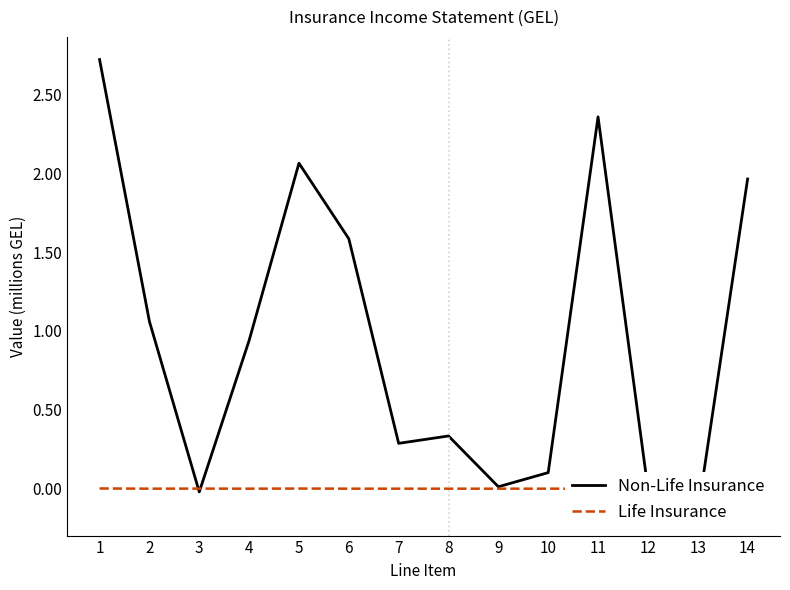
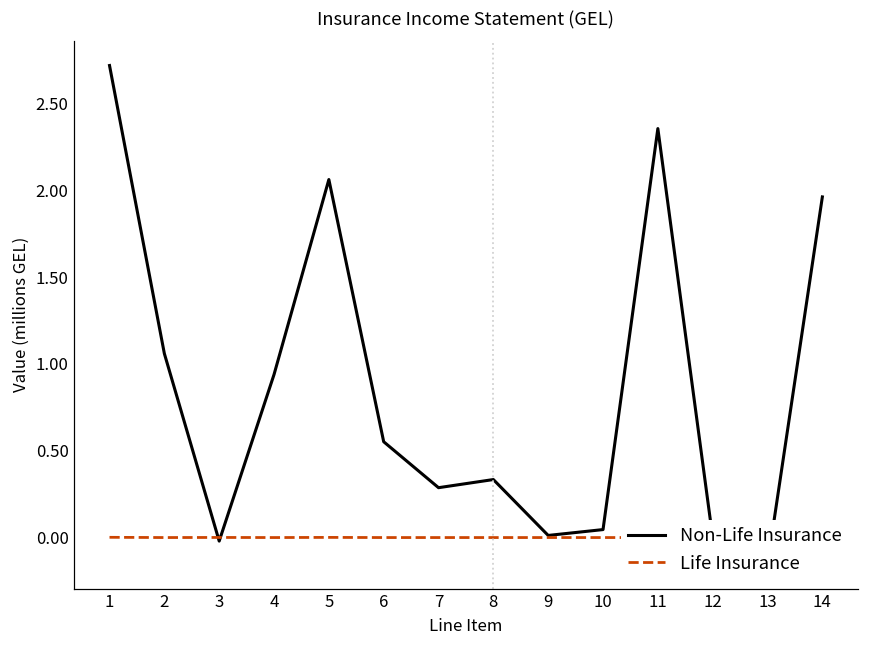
  {
    "Non-Life Insurance": {
      "1": 2.72,
      "2": 1.06,
      "3": -0.02,
      "4": 0.94,
      "5": 2.06,
-     "6": 1.58,
+     "6": 0.55,
      "7": 0.29,
      "8": 0.33,
-     "10": 0.10,
+     "10": 0.05,
      "11": 2.36,
      "14": 1.96
    },
    "Life Insurance": {
      "1": 0.00,
      "2": 0.00,
      "3": 0.00,
      "4": 0.00,
      "5": 0.00,
      "6": 0.00,
      "7": 0.00,
      "8": 0.00,
      "10": 0.00
    }
  }
